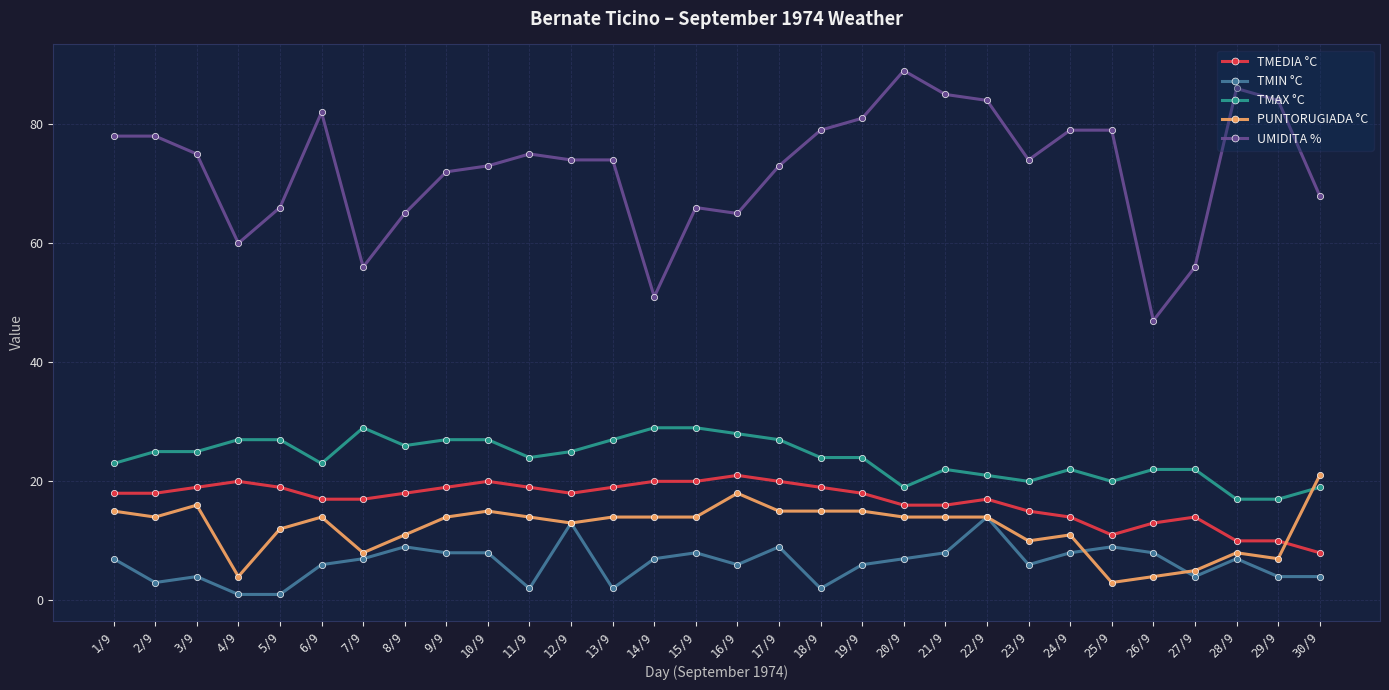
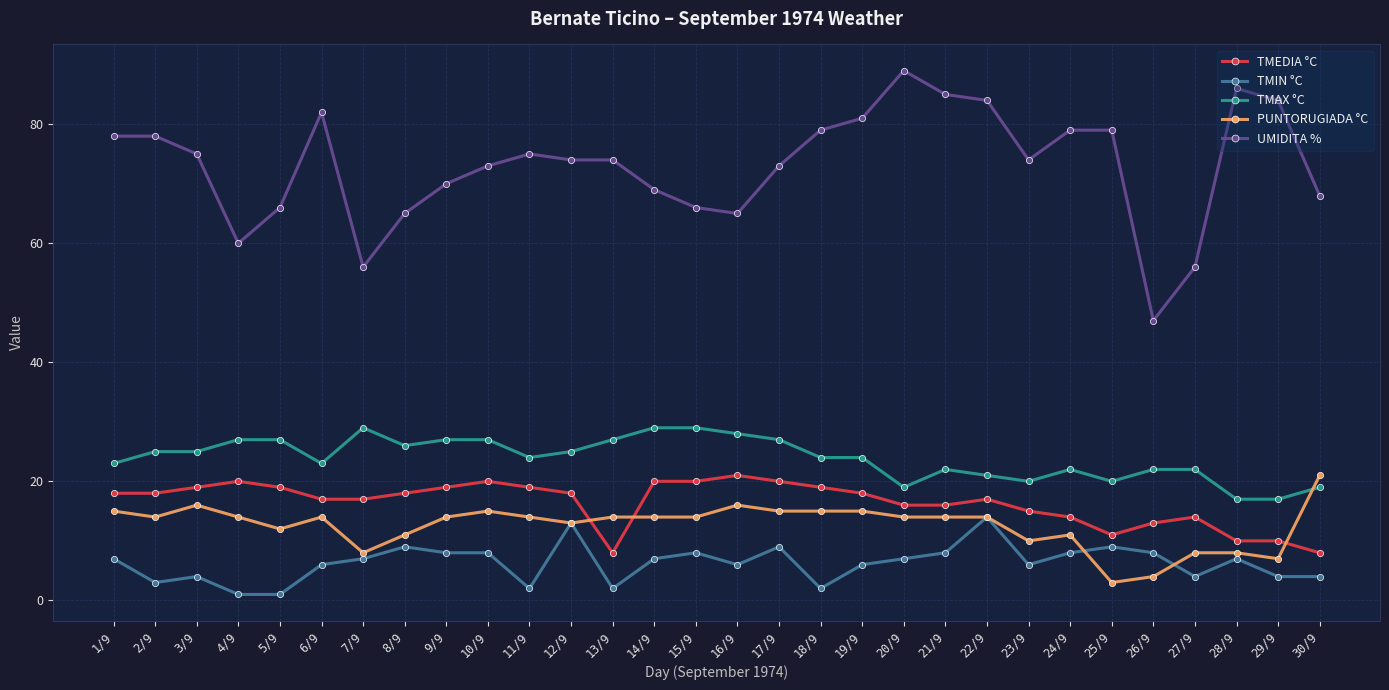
  {
    "TMEDIA °C": {
      "1/9": 18,
      "2/9": 18,
      "3/9": 19,
      "4/9": 20,
      "5/9": 19,
      "6/9": 17,
      "7/9": 17,
      "8/9": 18,
      "9/9": 19,
      "10/9": 20,
      "11/9": 19,
      "12/9": 18,
-     "13/9": 19,
+     "13/9": 8,
      "14/9": 20,
      "15/9": 20,
      "16/9": 21,
      "17/9": 20,
      "18/9": 19,
      "19/9": 18,
      "20/9": 16,
      "21/9": 16,
      "22/9": 17,
      "23/9": 15,
      "24/9": 14,
      "25/9": 11,
      "26/9": 13,
      "27/9": 14,
      "28/9": 10,
      "29/9": 10,
      "30/9": 8
    },
    "PUNTORUGIADA °C": {
      "1/9": 15,
      "2/9": 14,
      "3/9": 16,
-     "4/9": 4,
+     "4/9": 14,
      "5/9": 12,
      "6/9": 14,
      "7/9": 8,
      "8/9": 11,
      "9/9": 14,
      "10/9": 15,
      "11/9": 14,
      "13/9": 14,
      "14/9": 14,
      "15/9": 14,
-     "16/9": 18,
+     "16/9": 16,
      "17/9": 15,
      "18/9": 15,
      "19/9": 15,
      "20/9": 14,
      "21/9": 14,
      "23/9": 10,
      "24/9": 11,
      "25/9": 3,
      "26/9": 4,
-     "27/9": 5,
+     "27/9": 8,
      "28/9": 8,
      "29/9": 7,
      "30/9": 21
    },
    "UMIDITA %": {
      "1/9": 78,
      "2/9": 78,
      "3/9": 75,
      "4/9": 60,
      "5/9": 66,
      "6/9": 82,
      "7/9": 56,
      "8/9": 65,
-     "9/9": 72,
+     "9/9": 70,
      "10/9": 73,
      "11/9": 75,
      "12/9": 74,
      "13/9": 74,
-     "14/9": 51,
+     "14/9": 69,
      "15/9": 66,
      "16/9": 65,
      "17/9": 73,
      "18/9": 79,
      "19/9": 81,
      "20/9": 89,
      "21/9": 85,
      "22/9": 84,
      "23/9": 74,
      "24/9": 79,
      "25/9": 79,
      "26/9": 47,
      "27/9": 56,
      "30/9": 68
    }
  }
